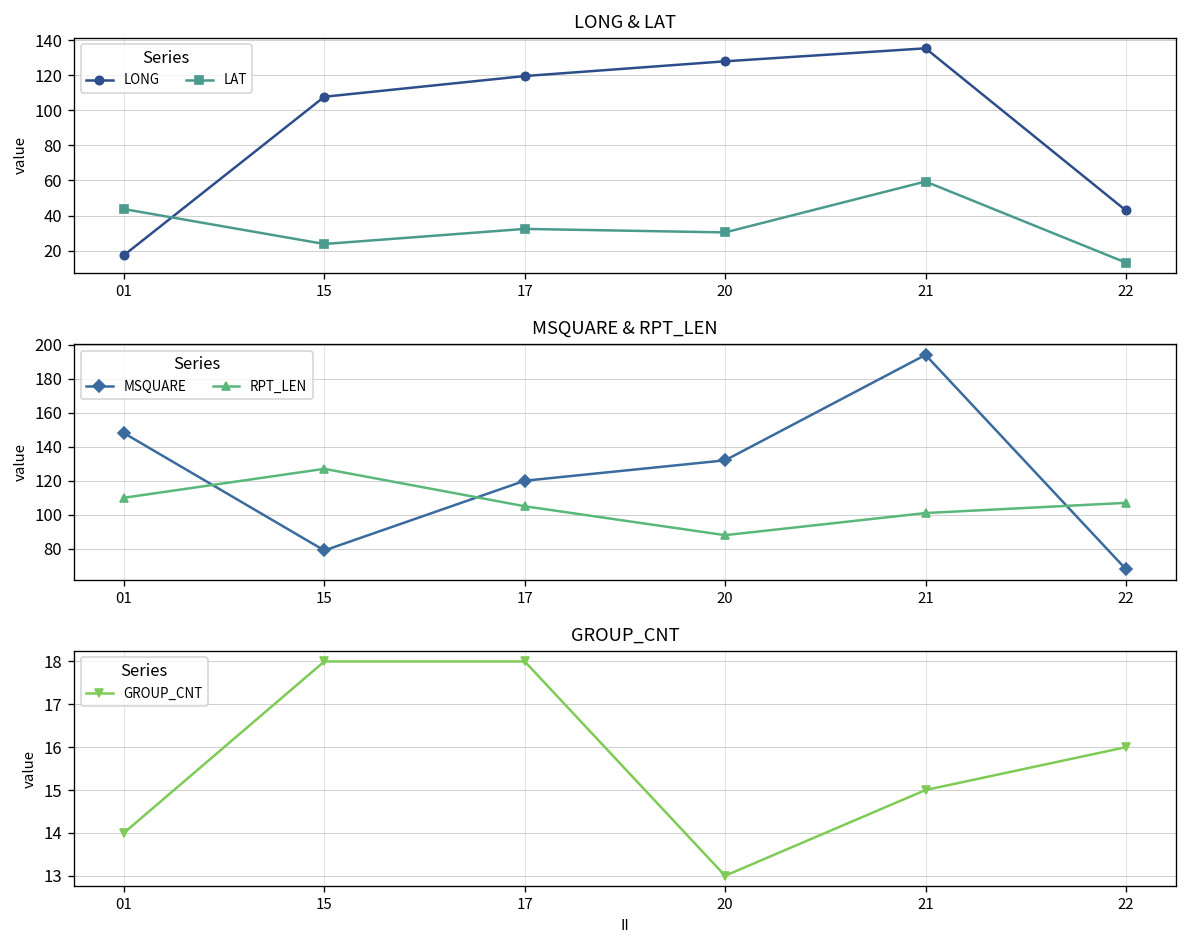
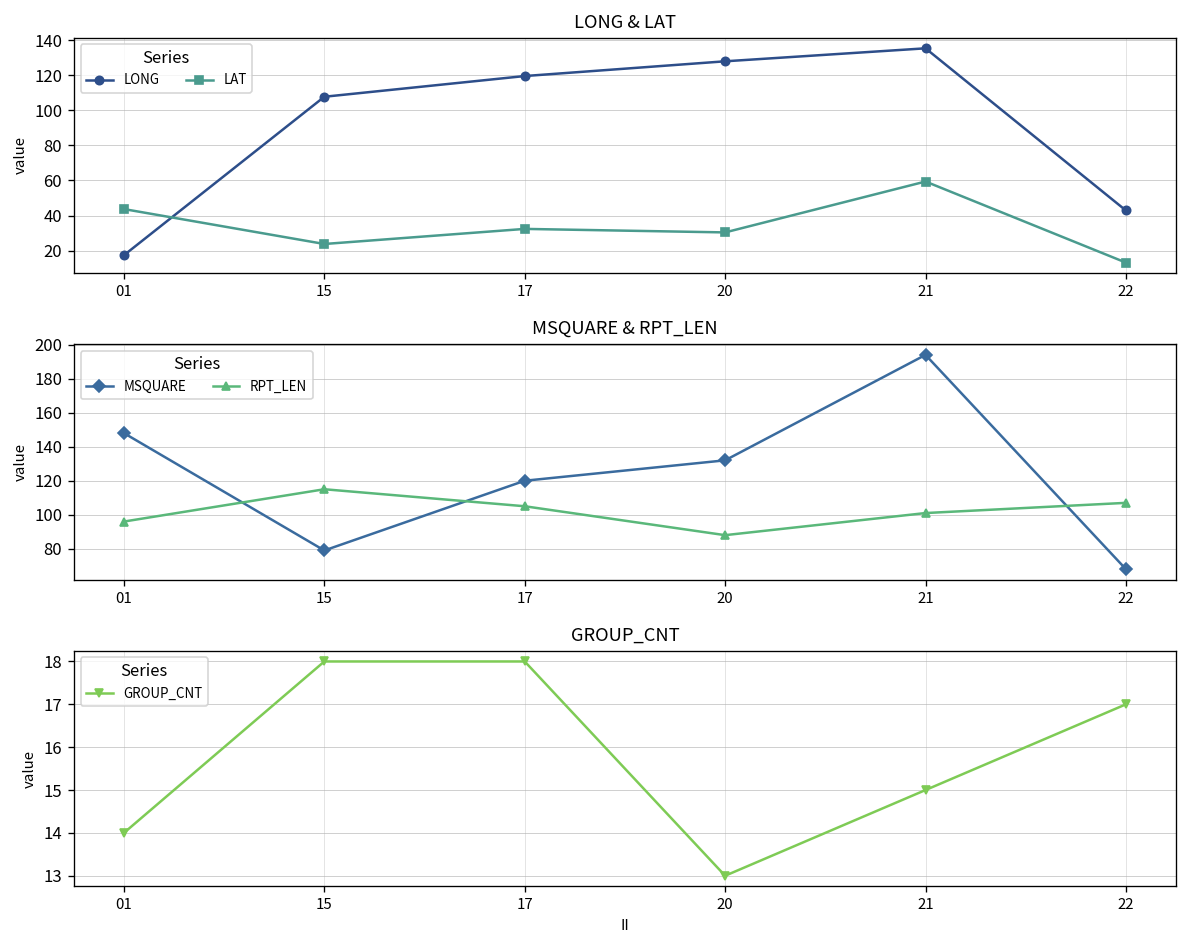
  {
    "LONG & LAT": {
      "LONG": {
        "01": 17,
        "15": 108,
        "17": 120,
        "20": 128,
        "21": 135,
        "22": 43
      },
      "LAT": {
        "01": 44,
        "15": 24,
        "17": 32,
        "20": 30,
        "21": 59,
        "22": 13
      }
    },
    "MSQUARE & RPT_LEN": {
      "MSQUARE": {
        "01": 148,
        "15": 79,
        "17": 120,
        "20": 132,
        "21": 194,
        "22": 68
      },
      "RPT_LEN": {
-       "01": 110,
-       "15": 127,
+       "01": 96,
+       "15": 115,
        "17": 105,
        "20": 88,
        "21": 101,
        "22": 107
      }
    },
    "GROUP_CNT": {
      "01": 14,
      "15": 18,
      "17": 18,
      "20": 13,
      "21": 15,
-     "22": 16
+     "22": 17
    }
  }
